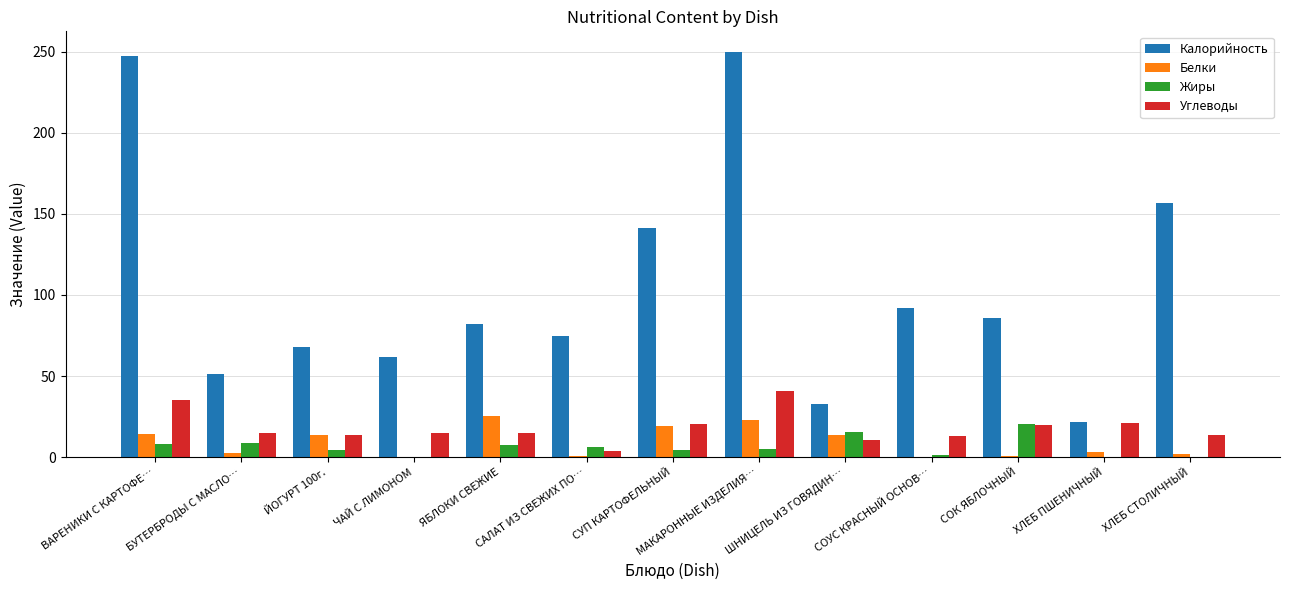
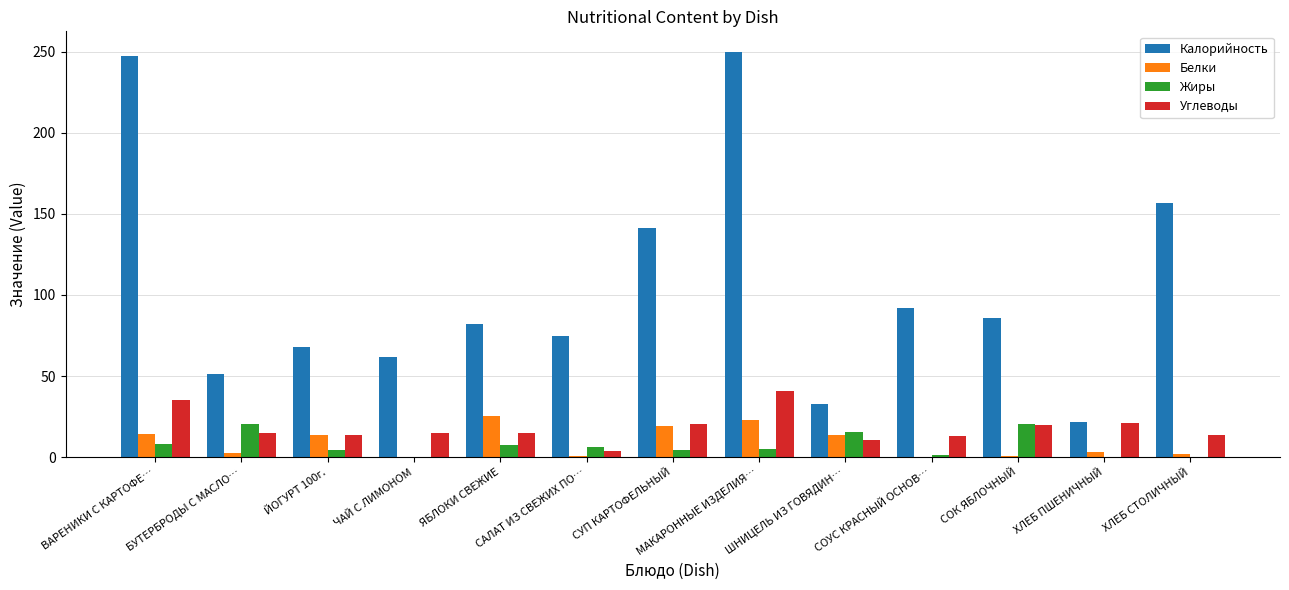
  {
    "Калорийность": {
      "ВАРЕНИКИ С КАРТОФЕ…": 247,
      "БУТЕРБРОДЫ С МАСЛО…": 51,
      "ЙОГУРТ 100г.": 68,
      "ЧАЙ С ЛИМОНОМ": 62,
      "ЯБЛОКИ СВЕЖИЕ": 82,
      "САЛАТ ИЗ СВЕЖИХ ПО…": 75,
      "СУП КАРТОФЕЛЬНЫЙ": 141,
      "МАКАРОННЫЕ ИЗДЕЛИЯ…": 250,
      "ШНИЦЕЛЬ ИЗ ГОВЯДИН…": 33,
      "СОУС КРАСНЫЙ ОСНОВ…": 92,
      "СОК ЯБЛОЧНЫЙ": 86,
      "ХЛЕБ ПШЕНИЧНЫЙ": 22,
      "ХЛЕБ СТОЛИЧНЫЙ": 157
    },
    "Белки": {
      "ВАРЕНИКИ С КАРТОФЕ…": 14,
      "БУТЕРБРОДЫ С МАСЛО…": 3,
      "ЙОГУРТ 100г.": 14,
      "ЯБЛОКИ СВЕЖИЕ": 25,
      "СУП КАРТОФЕЛЬНЫЙ": 19,
      "МАКАРОННЫЕ ИЗДЕЛИЯ…": 23,
      "ШНИЦЕЛЬ ИЗ ГОВЯДИН…": 14,
      "ХЛЕБ ПШЕНИЧНЫЙ": 3,
      "ХЛЕБ СТОЛИЧНЫЙ": 2
    },
    "Жиры": {
      "ВАРЕНИКИ С КАРТОФЕ…": 8,
-     "БУТЕРБРОДЫ С МАСЛО…": 9,
+     "БУТЕРБРОДЫ С МАСЛО…": 20,
      "ЙОГУРТ 100г.": 5,
      "ЧАЙ С ЛИМОНОМ": 0,
      "ЯБЛОКИ СВЕЖИЕ": 7,
      "САЛАТ ИЗ СВЕЖИХ ПО…": 6,
      "СУП КАРТОФЕЛЬНЫЙ": 5,
      "МАКАРОННЫЕ ИЗДЕЛИЯ…": 5,
      "ШНИЦЕЛЬ ИЗ ГОВЯДИН…": 16,
      "СОК ЯБЛОЧНЫЙ": 21
    },
    "Углеводы": {
      "ВАРЕНИКИ С КАРТОФЕ…": 35,
      "БУТЕРБРОДЫ С МАСЛО…": 15,
      "ЙОГУРТ 100г.": 14,
      "ЧАЙ С ЛИМОНОМ": 15,
      "ЯБЛОКИ СВЕЖИЕ": 15,
      "САЛАТ ИЗ СВЕЖИХ ПО…": 4,
      "СУП КАРТОФЕЛЬНЫЙ": 20,
      "МАКАРОННЫЕ ИЗДЕЛИЯ…": 41,
      "ШНИЦЕЛЬ ИЗ ГОВЯДИН…": 11,
      "СОУС КРАСНЫЙ ОСНОВ…": 13,
      "СОК ЯБЛОЧНЫЙ": 20,
      "ХЛЕБ ПШЕНИЧНЫЙ": 21,
      "ХЛЕБ СТОЛИЧНЫЙ": 14
    }
  }
